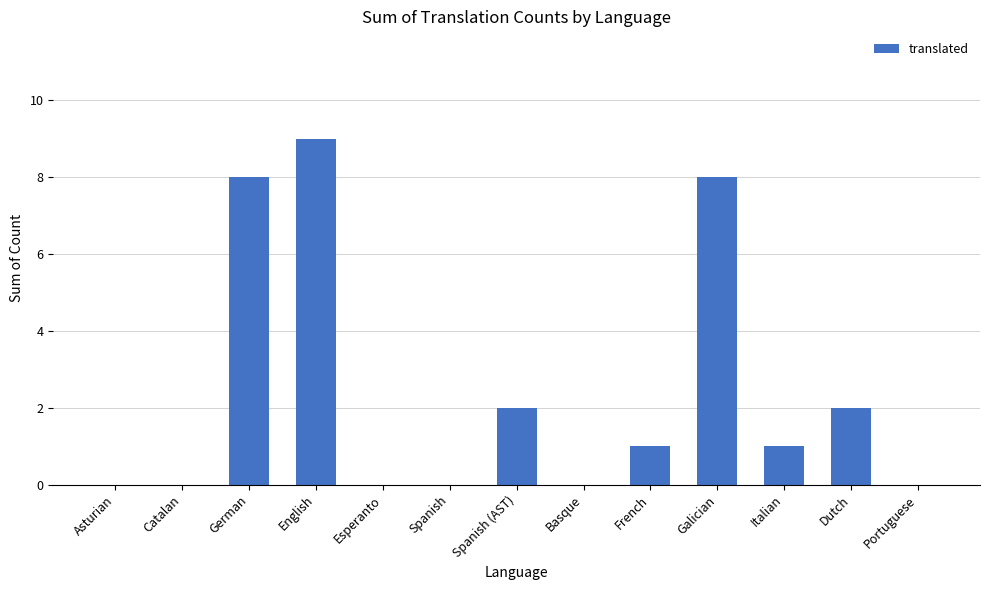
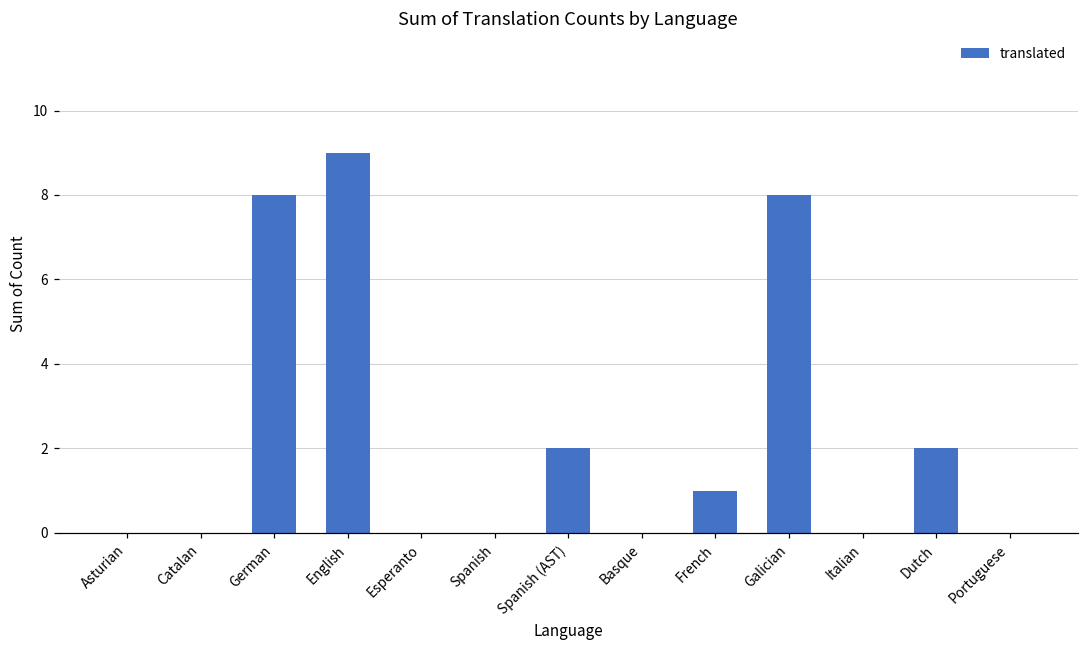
  {
    "Asturian": 0,
    "Catalan": 0,
    "German": 8,
    "English": 9,
    "Esperanto": 0,
    "Spanish": 0,
    "Spanish (AST)": 2,
    "Basque": 0,
    "French": 1,
    "Galician": 8,
-   "Italian": 1,
+   "Italian": 0,
    "Dutch": 2,
    "Portuguese": 0
  }
